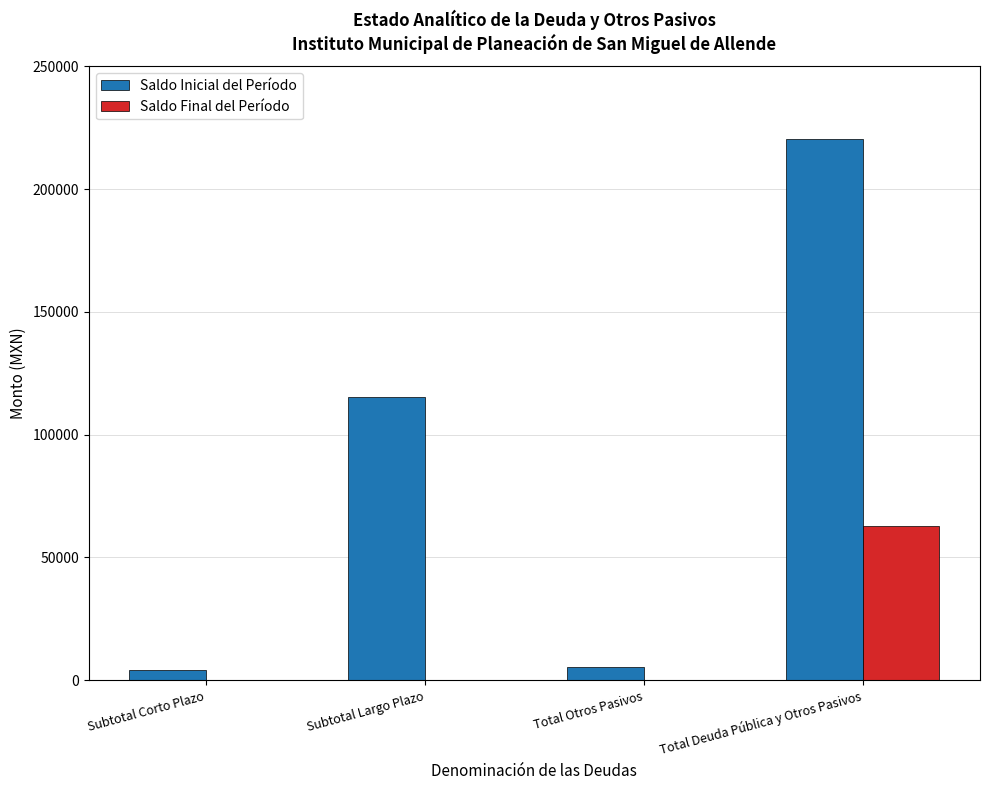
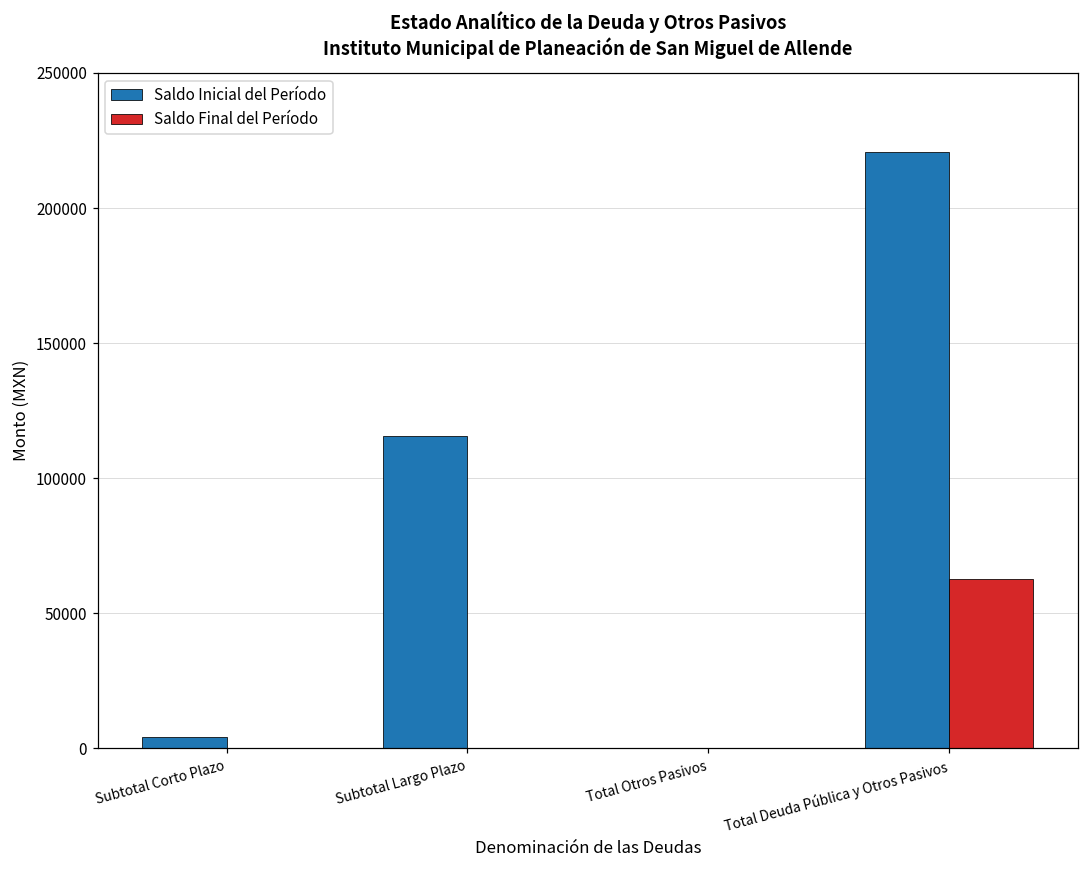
  {
    "Saldo Inicial del Período": {
      "Subtotal Corto Plazo": 4000,
      "Subtotal Largo Plazo": 116000,
-     "Total Otros Pasivos": 5000,
+     "Total Otros Pasivos": 0,
      "Total Deuda Pública y Otros Pasivos": 221000
    },
    "Saldo Final del Período": {
      "Subtotal Corto Plazo": 0,
      "Subtotal Largo Plazo": 0,
      "Total Otros Pasivos": 0,
      "Total Deuda Pública y Otros Pasivos": 63000
    }
  }
